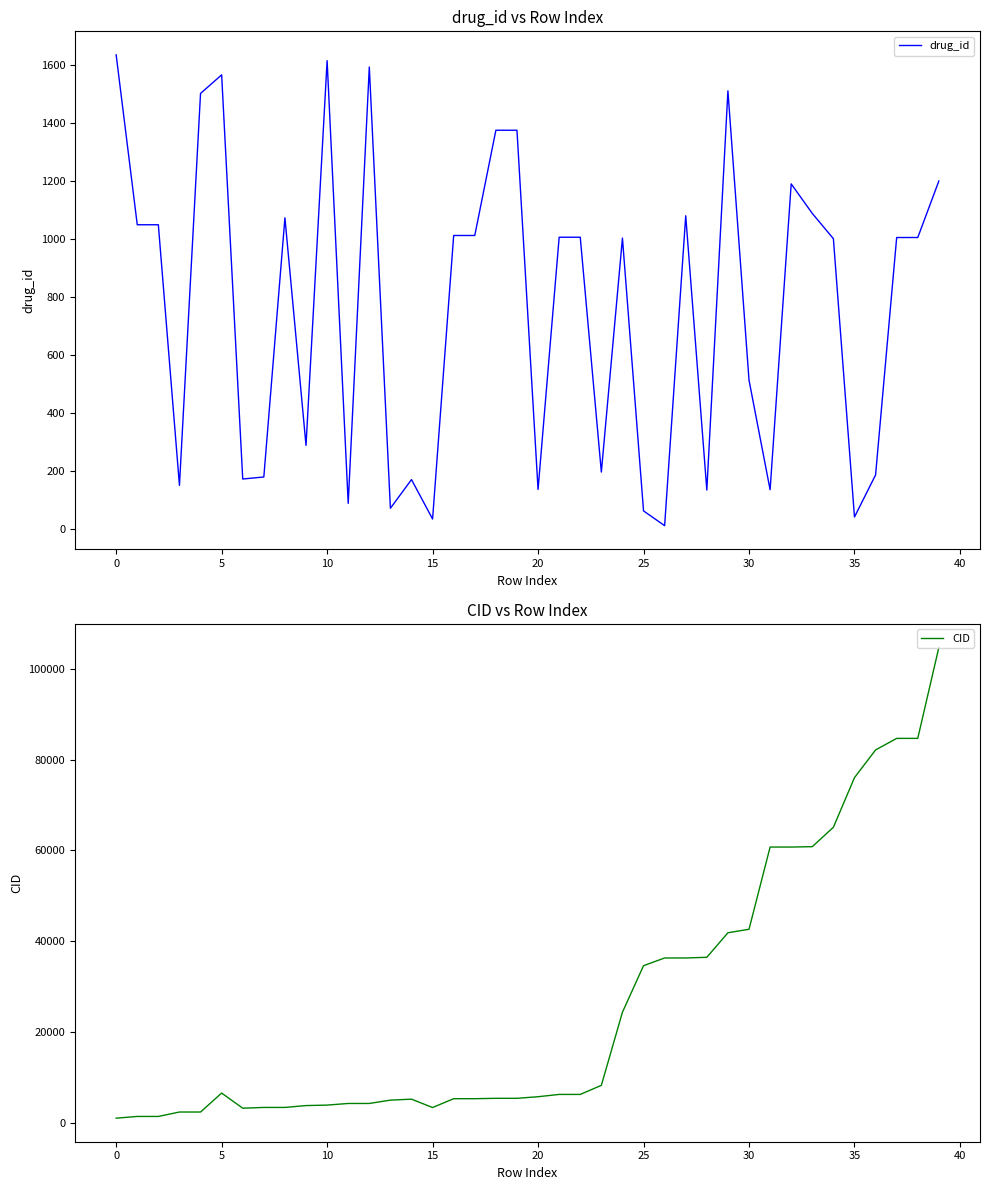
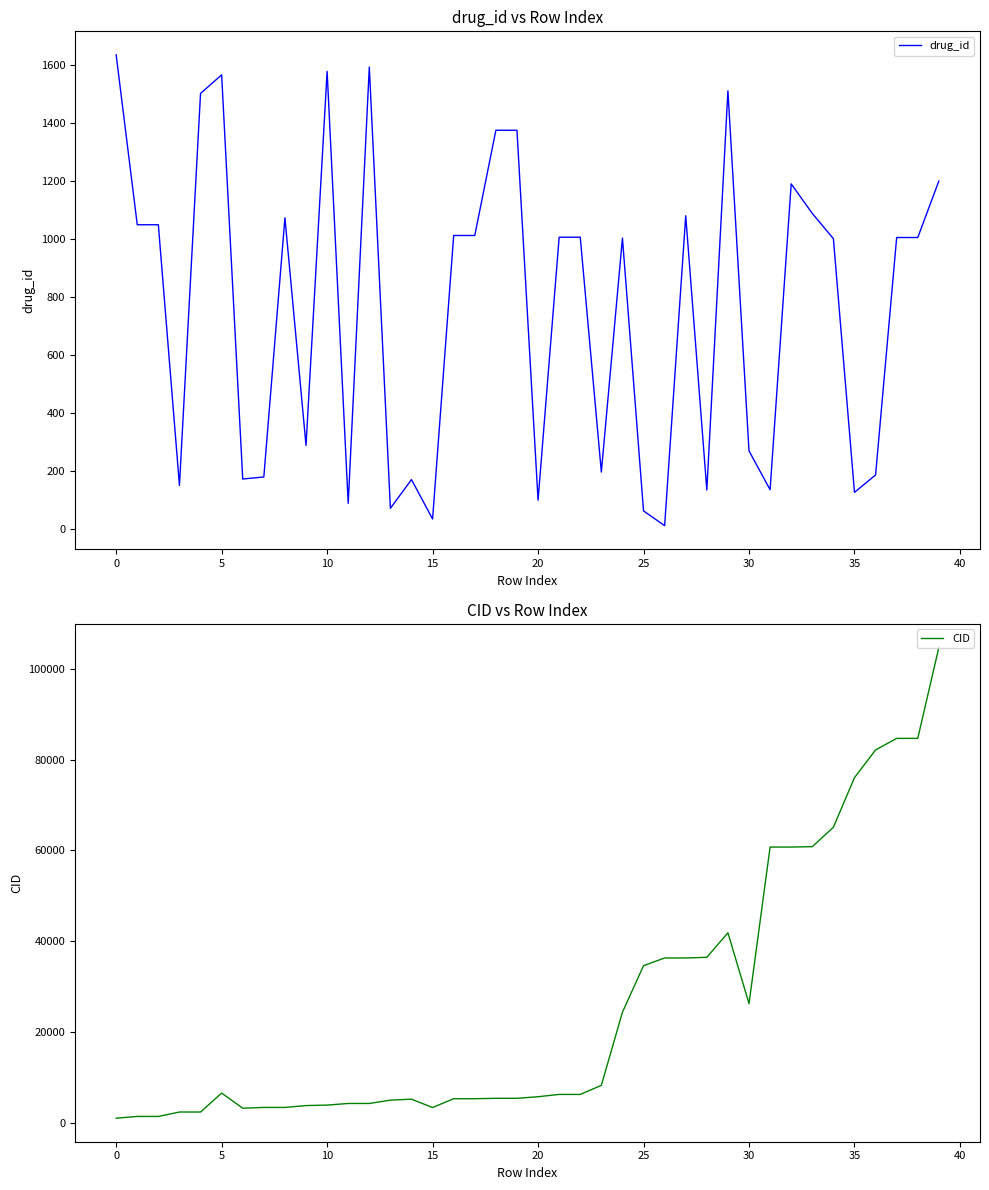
  {
    "drug_id vs Row Index": {
      "0": 1640,
      "5": 1570,
-     "10": 1620,
+     "10": 1580,
      "15": 30,
-     "20": 140,
+     "20": 100,
      "25": 60,
-     "30": 510,
-     "35": 40
+     "30": 270,
+     "35": 130
    },
    "CID vs Row Index": {
      "0": 1000,
      "5": 7000,
      "10": 4000,
      "15": 3000,
      "20": 6000,
      "25": 35000,
-     "30": 43000,
+     "30": 26000,
      "35": 76000
    }
  }
